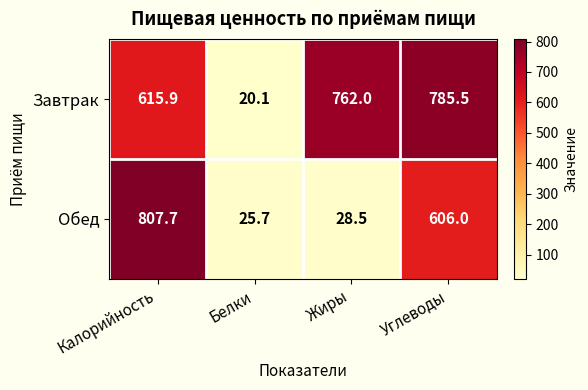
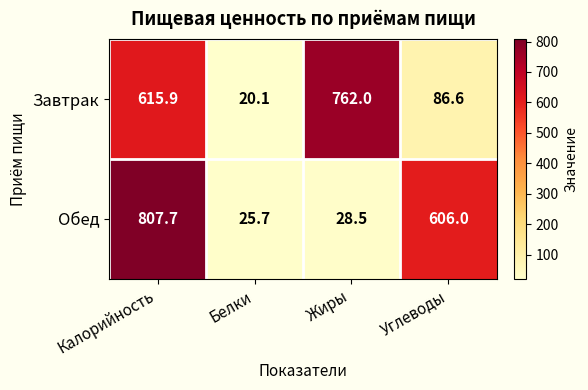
  {
    "Завтрак": {
      "Калорийность": 615.9,
      "Белки": 20.1,
      "Жиры": 762.0,
-     "Углеводы": 785.5
+     "Углеводы": 86.6
    },
    "Обед": {
      "Калорийность": 807.7,
      "Белки": 25.7,
      "Жиры": 28.5,
      "Углеводы": 606.0
    }
  }
